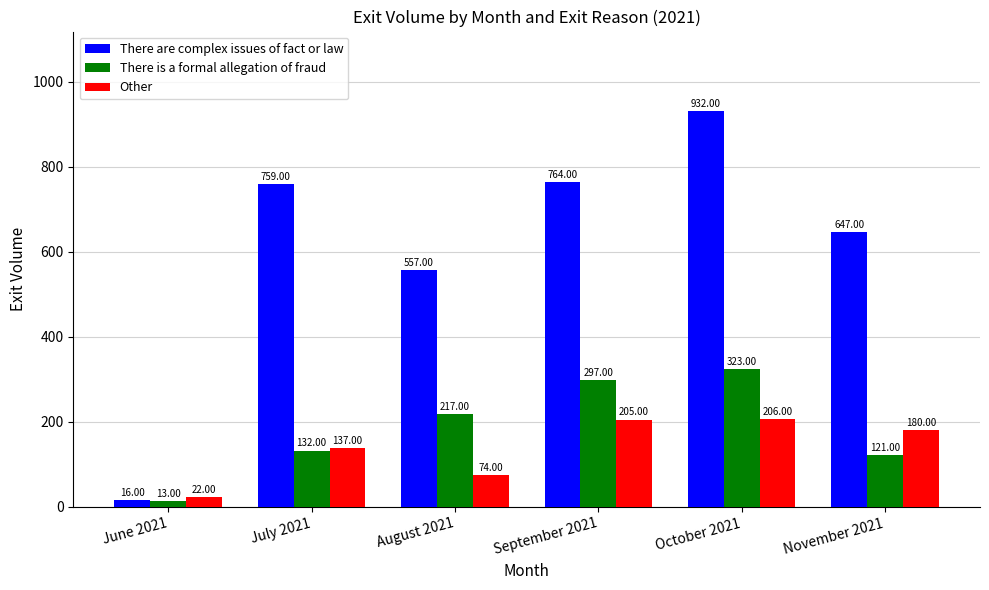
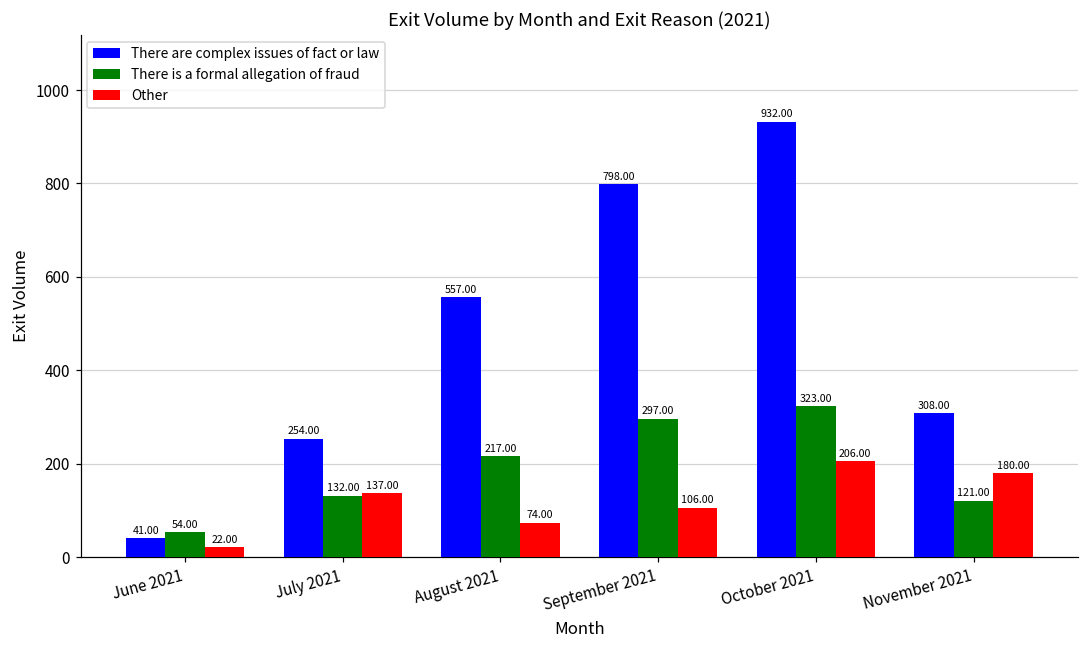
  {
    "There are complex issues of fact or law": {
-     "June 2021": 16.00,
-     "July 2021": 759.00,
+     "June 2021": 41.00,
+     "July 2021": 254.00,
      "August 2021": 557.00,
-     "September 2021": 764.00,
+     "September 2021": 798.00,
      "October 2021": 932.00,
-     "November 2021": 647.00
+     "November 2021": 308.00
    },
    "There is a formal allegation of fraud": {
-     "June 2021": 13.00,
+     "June 2021": 54.00,
      "July 2021": 132.00,
      "August 2021": 217.00,
      "September 2021": 297.00,
      "October 2021": 323.00,
      "November 2021": 121.00
    },
    "Other": {
      "June 2021": 22.00,
      "July 2021": 137.00,
      "August 2021": 74.00,
-     "September 2021": 205.00,
+     "September 2021": 106.00,
      "October 2021": 206.00,
      "November 2021": 180.00
    }
  }
